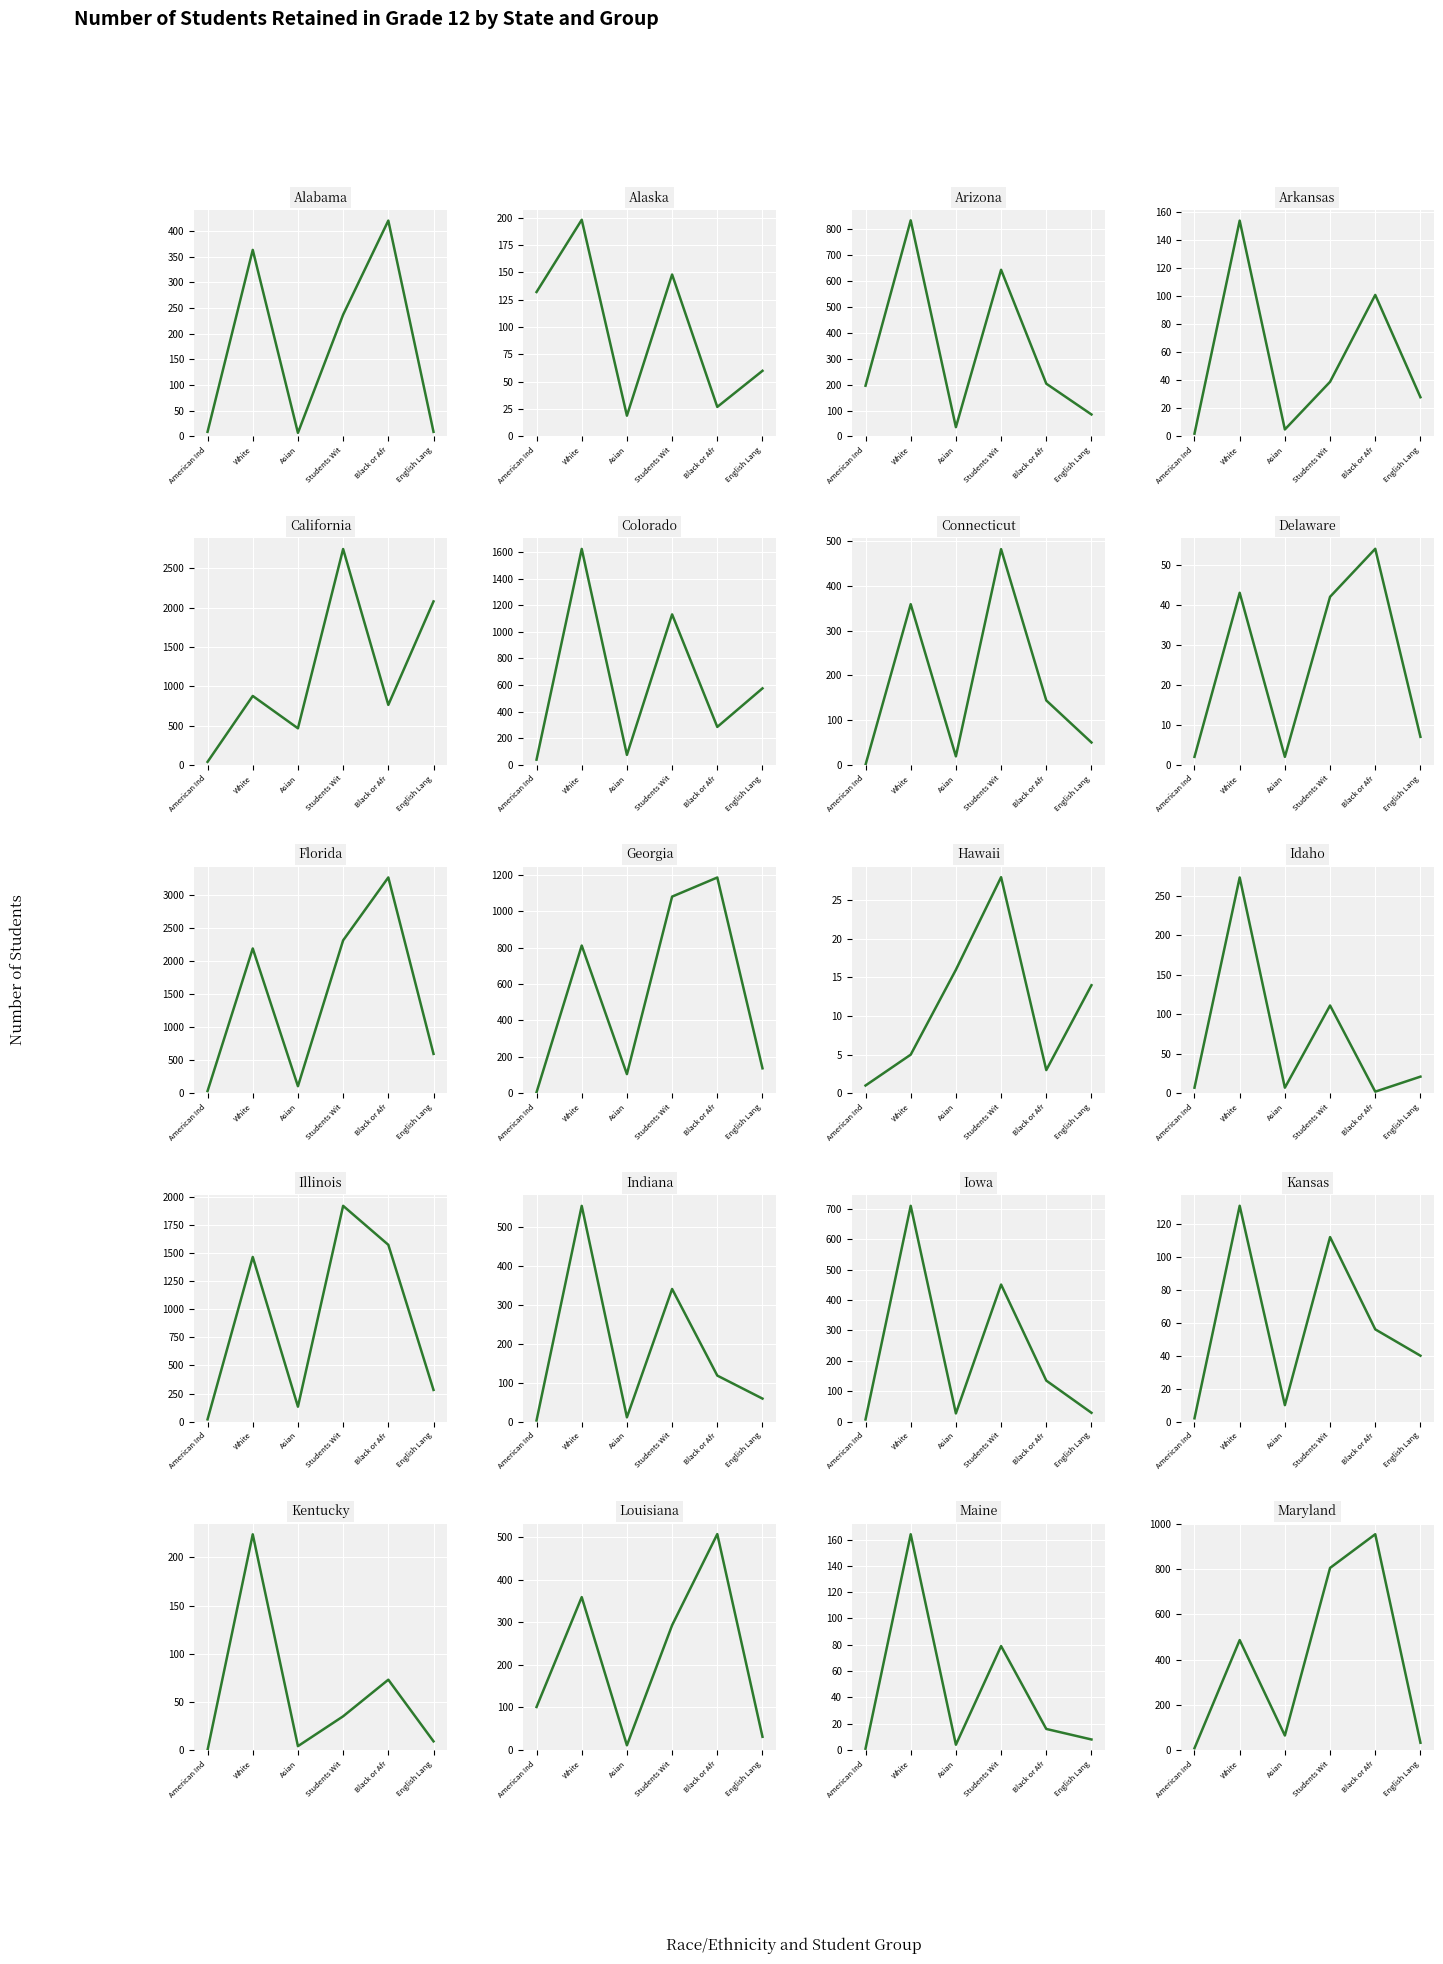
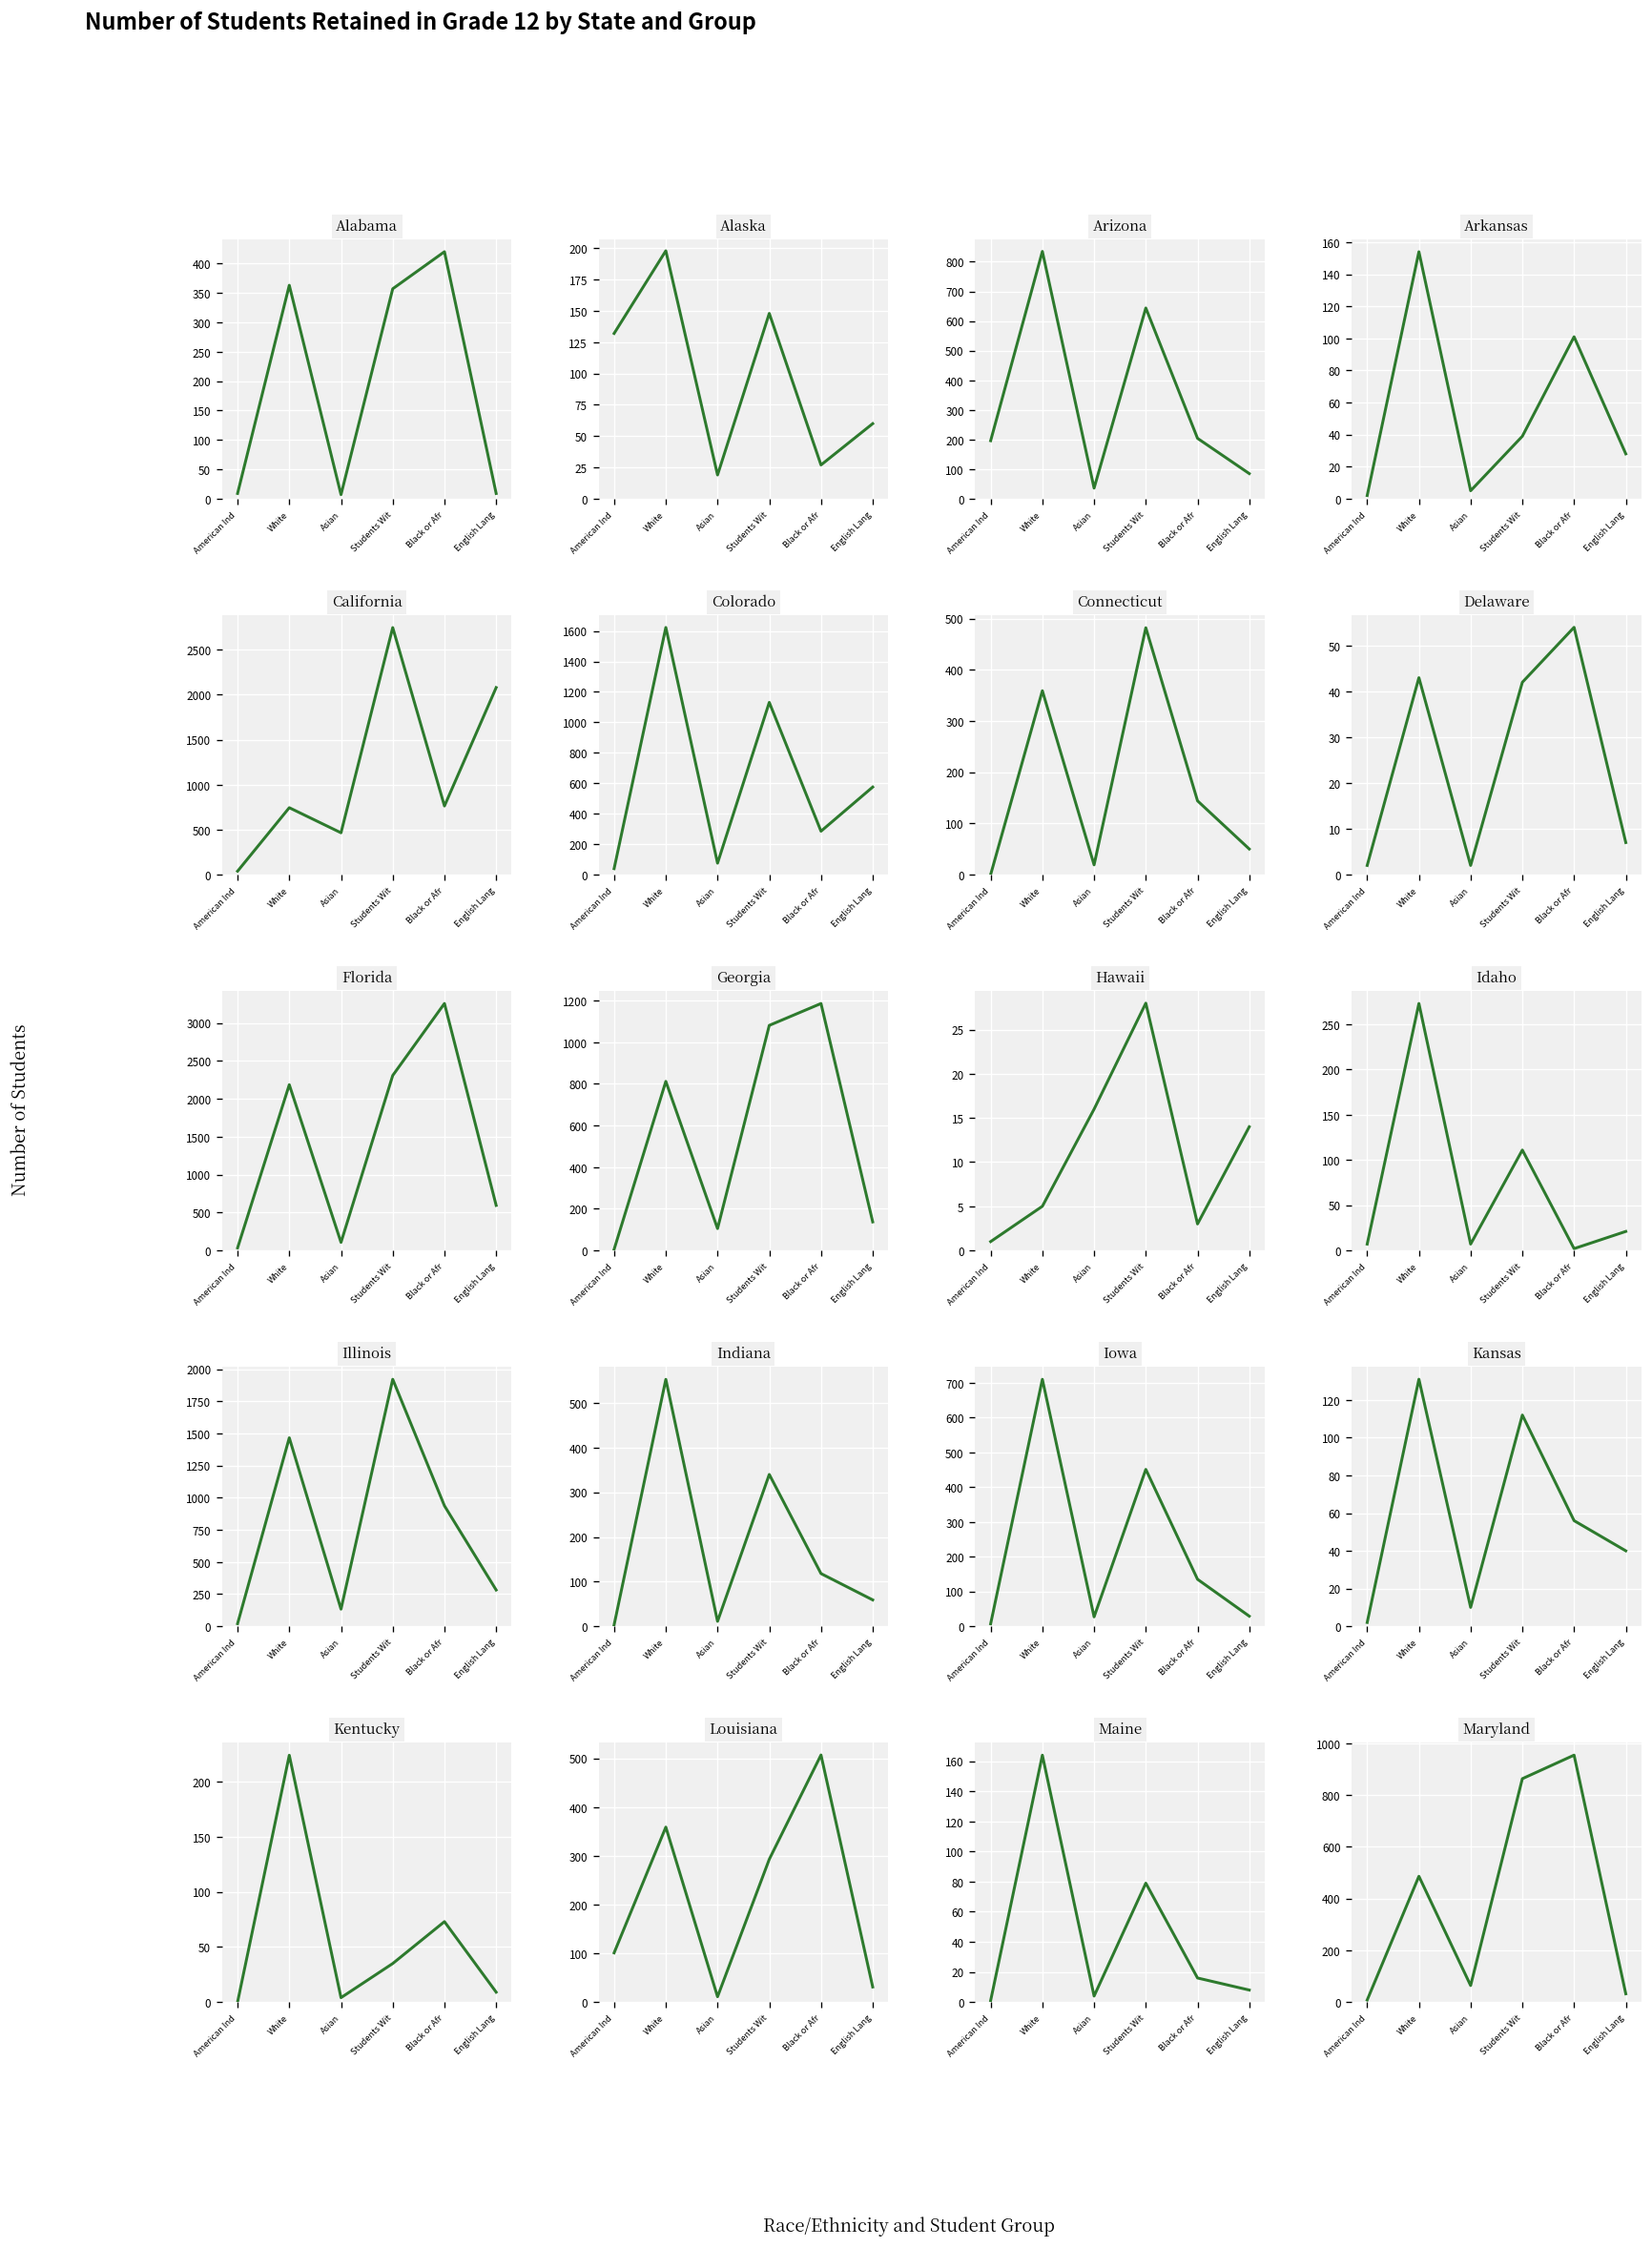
  {
    "Alabama": {
      "American Ind": 10,
      "White": 360,
      "Asian": 10,
-     "Students Wit": 240,
+     "Students Wit": 360,
      "Black or Afr": 420,
      "English Lang": 10
    },
    "Alaska": {
      "American Ind": 132,
      "White": 198,
      "Asian": 19,
      "Students Wit": 148,
      "Black or Afr": 27,
      "English Lang": 60
    },
    "Arizona": {
      "American Ind": 200,
      "White": 840,
      "Asian": 40,
      "Students Wit": 640,
      "Black or Afr": 200,
      "English Lang": 90
    },
    "Arkansas": {
      "American Ind": 2,
      "White": 154,
      "Asian": 5,
      "Students Wit": 39,
      "Black or Afr": 101,
      "English Lang": 28
    },
    "California": {
      "American Ind": 0,
-     "White": 900,
+     "White": 700,
      "Asian": 500,
      "Students Wit": 2700,
      "Black or Afr": 800,
      "English Lang": 2100
    },
    "Colorado": {
      "American Ind": 40,
      "White": 1620,
      "Asian": 80,
      "Students Wit": 1130,
      "Black or Afr": 290,
      "English Lang": 580
    },
    "Connecticut": {
      "American Ind": 0,
      "White": 360,
      "Asian": 20,
      "Students Wit": 480,
      "Black or Afr": 140,
      "English Lang": 50
    },
    "Delaware": {
      "American Ind": 2,
      "White": 43,
      "Asian": 2,
      "Students Wit": 42,
      "Black or Afr": 54,
      "English Lang": 7
    },
    "Florida": {
      "American Ind": 0,
      "White": 2200,
      "Asian": 100,
      "Students Wit": 2300,
      "Black or Afr": 3300,
      "English Lang": 600
    },
    "Georgia": {
      "American Ind": 10,
      "White": 810,
      "Asian": 110,
      "Students Wit": 1080,
      "Black or Afr": 1190,
      "English Lang": 140
    },
    "Hawaii": {
      "American Ind": 1,
      "White": 5,
      "Asian": 16,
      "Students Wit": 28,
      "Black or Afr": 3,
      "English Lang": 14
    },
    "Idaho": {
      "American Ind": 10,
      "White": 270,
      "Asian": 10,
      "Students Wit": 110,
      "Black or Afr": 0,
      "English Lang": 20
    },
    "Illinois": {
      "American Ind": 20,
      "White": 1470,
      "Asian": 130,
      "Students Wit": 1920,
-     "Black or Afr": 1570,
+     "Black or Afr": 940,
      "English Lang": 280
    },
    "Indiana": {
      "American Ind": 0,
      "White": 550,
      "Asian": 10,
      "Students Wit": 340,
      "Black or Afr": 120,
      "English Lang": 60
    },
    "Iowa": {
      "American Ind": 10,
      "White": 710,
      "Asian": 30,
      "Students Wit": 450,
      "Black or Afr": 140,
      "English Lang": 30
    },
    "Kansas": {
      "American Ind": 2,
      "White": 131,
      "Asian": 10,
      "Students Wit": 112,
      "Black or Afr": 56,
      "English Lang": 40
    },
    "Kentucky": {
      "American Ind": 0,
      "White": 220,
      "Asian": 0,
      "Students Wit": 40,
      "Black or Afr": 70,
      "English Lang": 10
    },
    "Louisiana": {
      "American Ind": 100,
      "White": 360,
      "Asian": 10,
      "Students Wit": 290,
      "Black or Afr": 510,
      "English Lang": 30
    },
    "Maine": {
      "American Ind": 1,
      "White": 164,
      "Asian": 4,
      "Students Wit": 79,
      "Black or Afr": 16,
      "English Lang": 8
    },
    "Maryland": {
      "American Ind": 10,
      "White": 490,
      "Asian": 60,
-     "Students Wit": 810,
+     "Students Wit": 860,
      "Black or Afr": 950,
      "English Lang": 30
    }
  }
